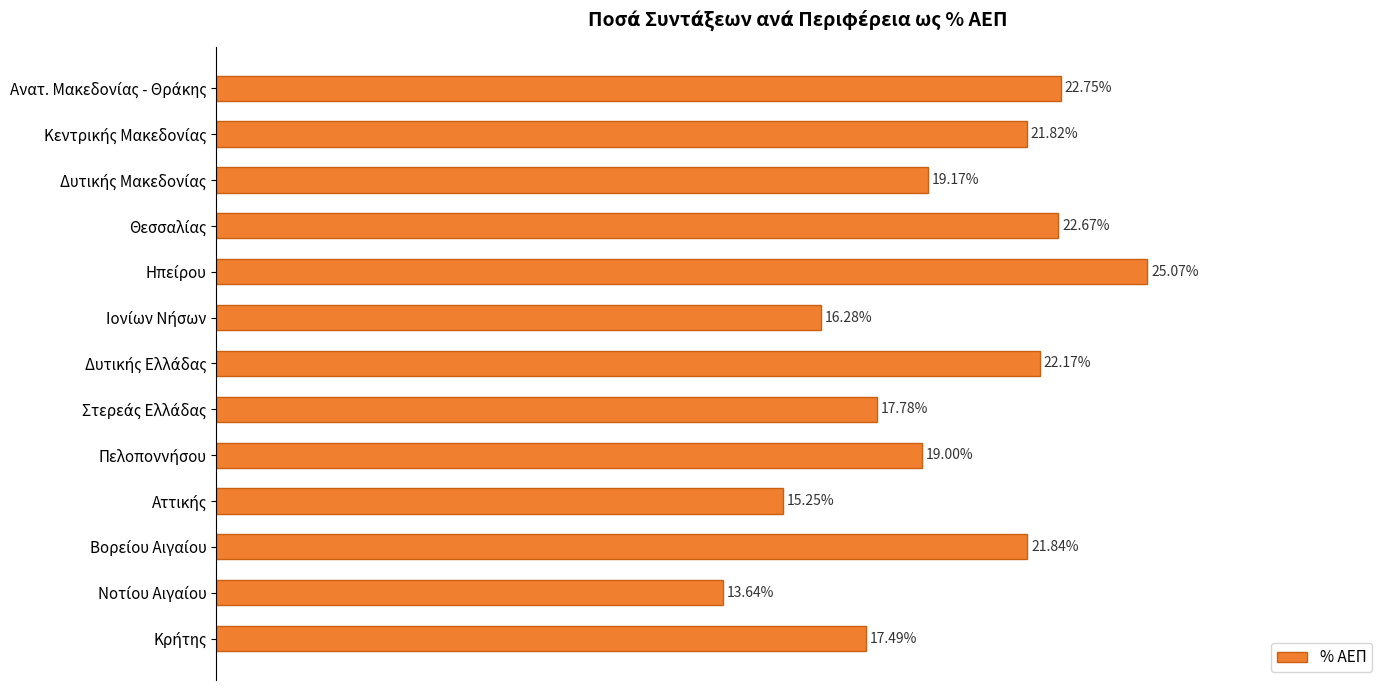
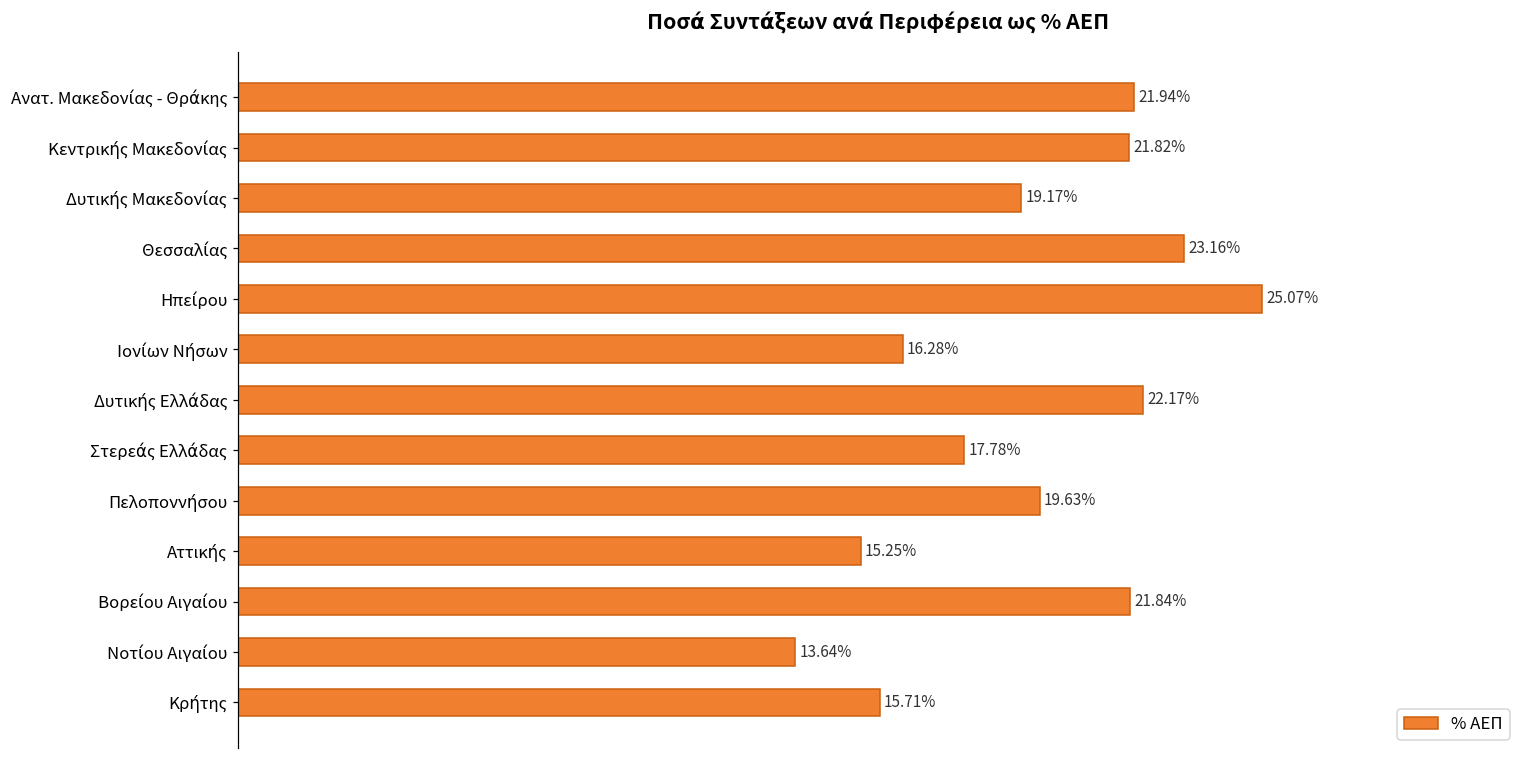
  {
-   "Ανατ. Μακεδονίας - Θράκης": "22.75%",
+   "Ανατ. Μακεδονίας - Θράκης": "21.94%",
    "Κεντρικής Μακεδονίας": "21.82%",
    "Δυτικής Μακεδονίας": "19.17%",
-   "Θεσσαλίας": "22.67%",
+   "Θεσσαλίας": "23.16%",
    "Ηπείρου": "25.07%",
    "Ιονίων Νήσων": "16.28%",
    "Δυτικής Ελλάδας": "22.17%",
    "Στερεάς Ελλάδας": "17.78%",
-   "Πελοποννήσου": "19.00%",
+   "Πελοποννήσου": "19.63%",
    "Αττικής": "15.25%",
    "Βορείου Αιγαίου": "21.84%",
    "Νοτίου Αιγαίου": "13.64%",
-   "Κρήτης": "17.49%"
+   "Κρήτης": "15.71%"
  }
